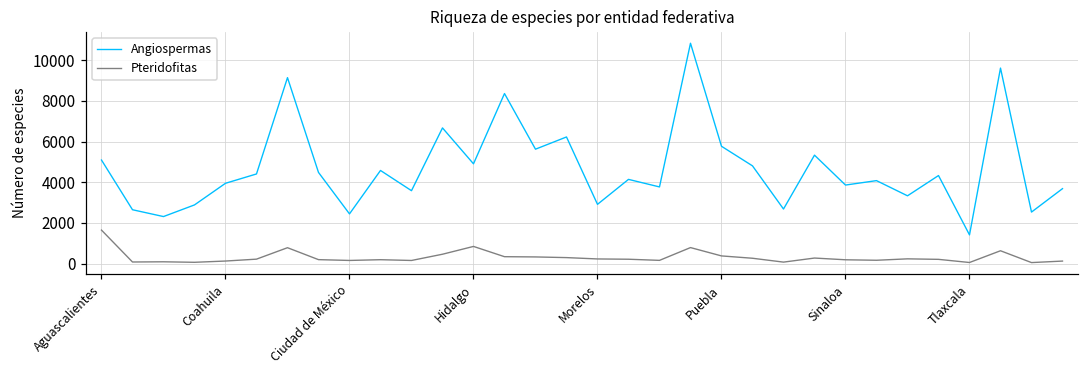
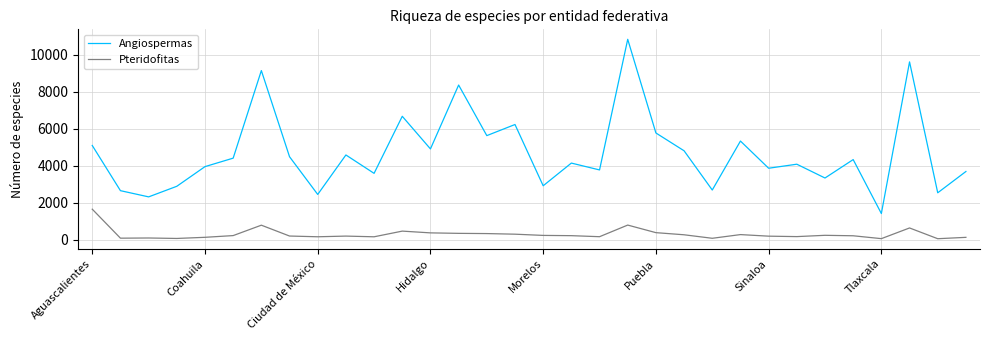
  {
    "Angiospermas": {
      "Aguascalientes": 5100,
      "Coahuila": 3900,
      "Ciudad de México": 2400,
      "Hidalgo": 4900,
      "Morelos": 2900,
      "Puebla": 5800,
      "Sinaloa": 3900,
      "Tlaxcala": 1400
    },
    "Pteridofitas": {
      "Aguascalientes": 1600,
      "Coahuila": 100,
      "Ciudad de México": 200,
-     "Hidalgo": 800,
+     "Hidalgo": 400,
      "Morelos": 200,
      "Puebla": 400,
      "Sinaloa": 200,
      "Tlaxcala": 100
    }
  }
